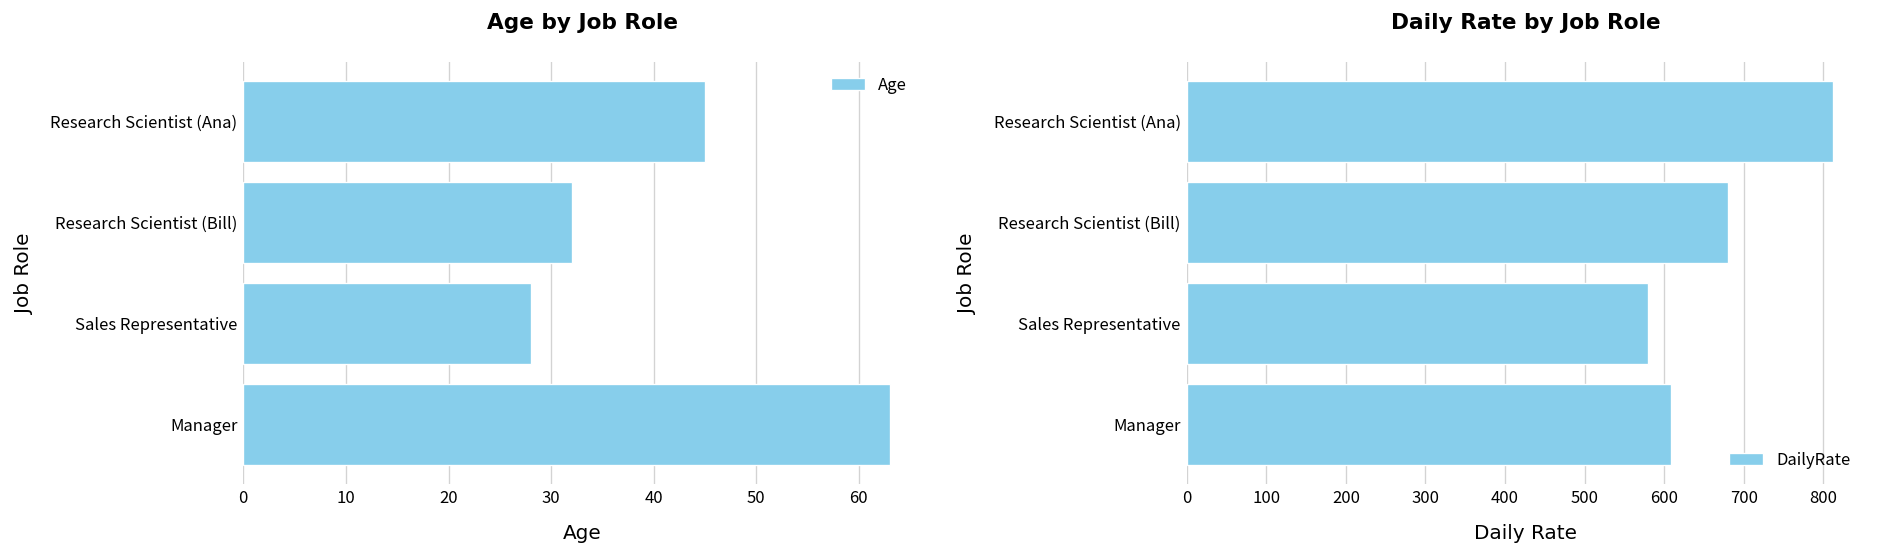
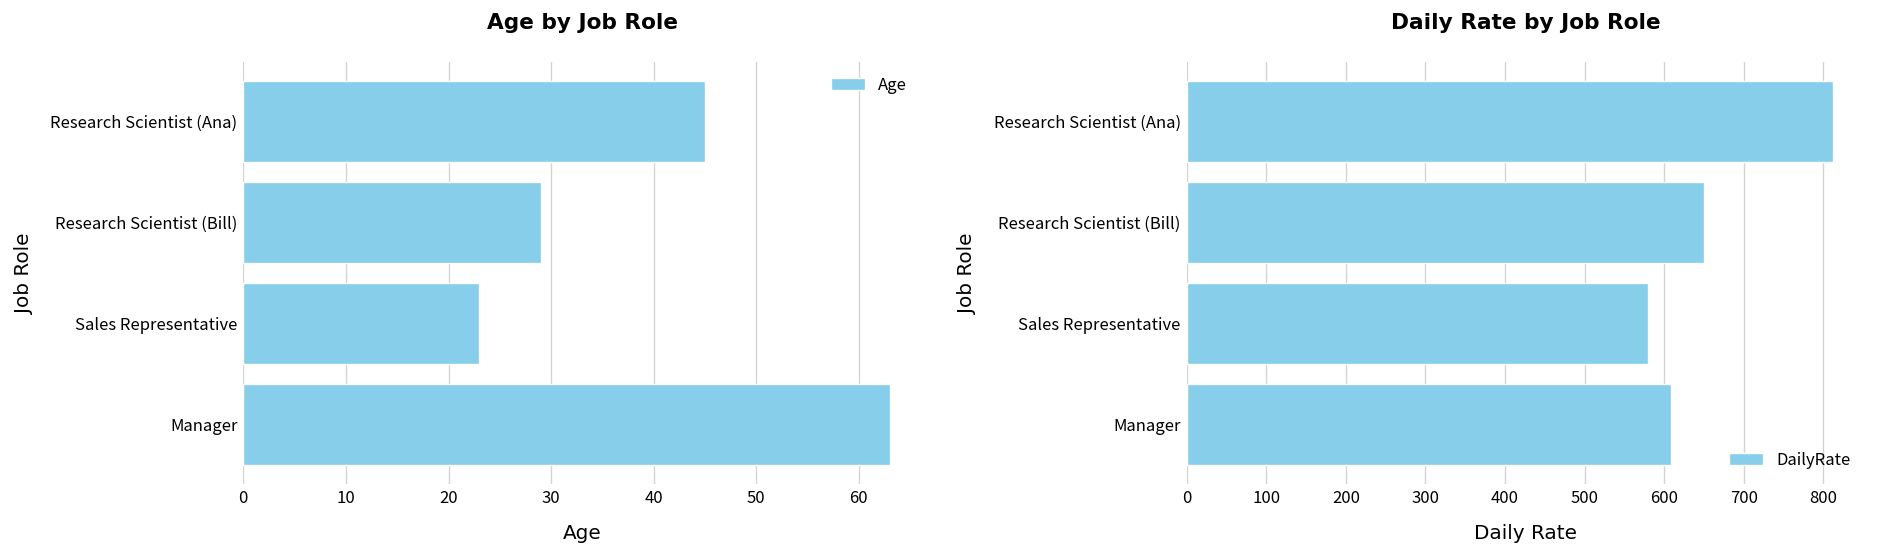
  {
    "Age by Job Role": {
      "Research Scientist (Ana)": 45,
-     "Research Scientist (Bill)": 32,
-     "Sales Representative": 28,
+     "Research Scientist (Bill)": 29,
+     "Sales Representative": 23,
      "Manager": 63
    },
    "Daily Rate by Job Role": {
      "Research Scientist (Ana)": 810,
-     "Research Scientist (Bill)": 680,
+     "Research Scientist (Bill)": 650,
      "Sales Representative": 580,
      "Manager": 610
    }
  }
